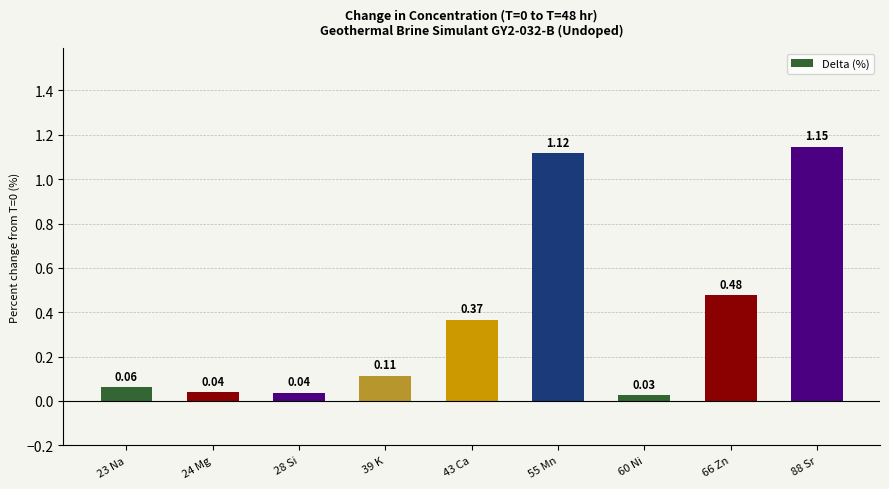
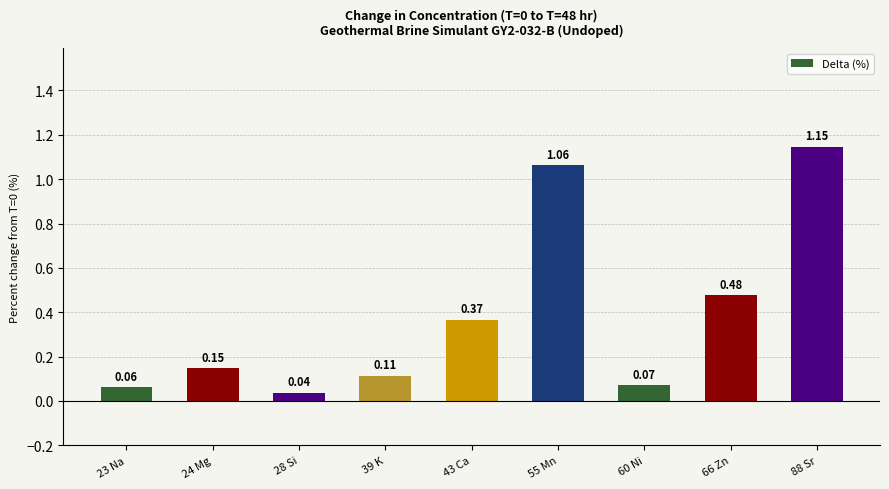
  {
    "23 Na": 0.06,
-   "24 Mg": 0.04,
+   "24 Mg": 0.15,
    "28 Si": 0.04,
    "39 K": 0.11,
    "43 Ca": 0.37,
-   "55 Mn": 1.12,
-   "60 Ni": 0.03,
+   "55 Mn": 1.06,
+   "60 Ni": 0.07,
    "66 Zn": 0.48,
    "88 Sr": 1.15
  }
